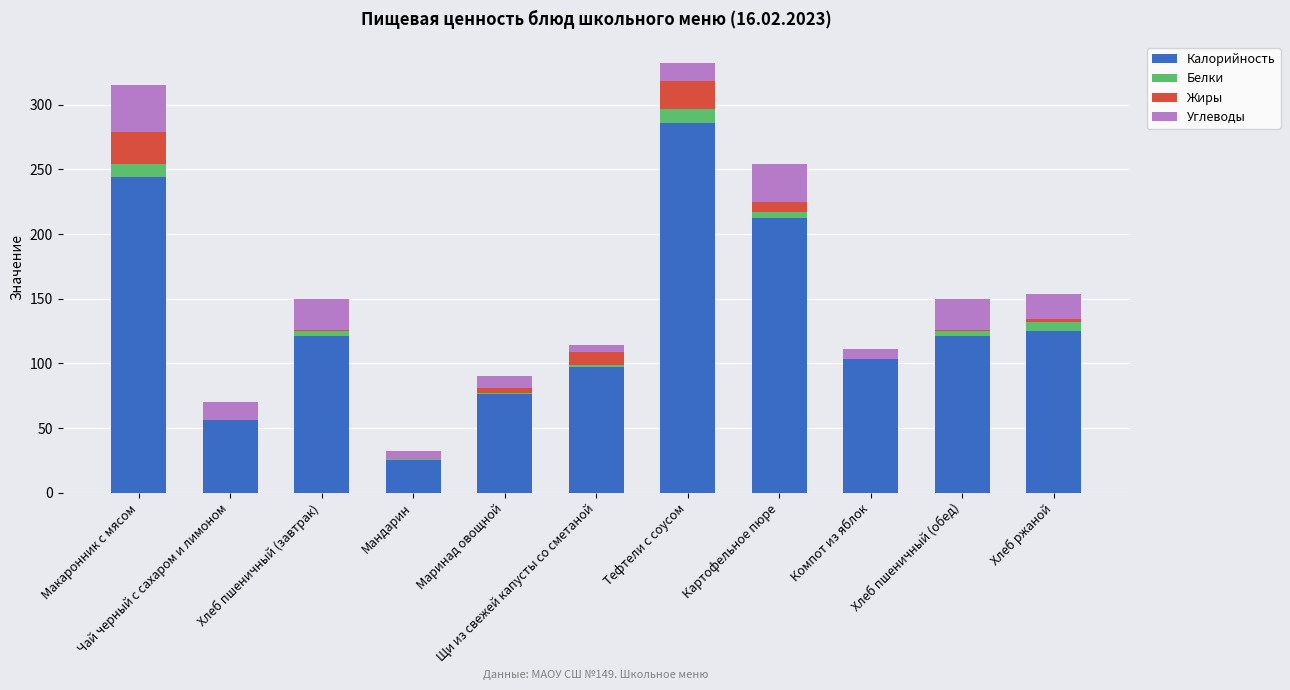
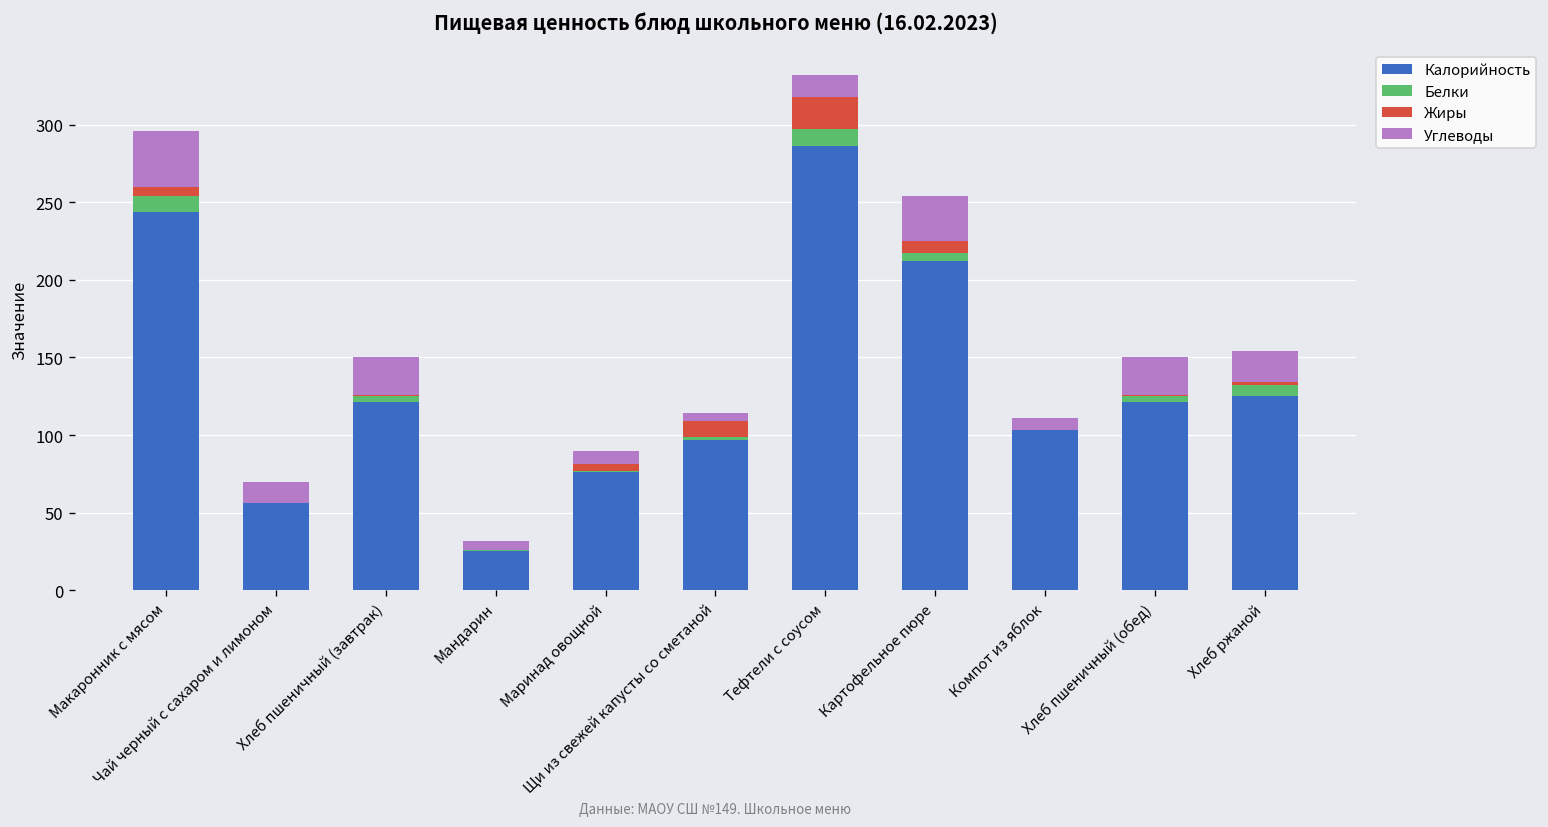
  {
    "Калорийность": {
      "Макаронник с мясом": 244,
      "Чай черный с сахаром и лимоном": 56,
      "Хлеб пшеничный (завтрак)": 121,
      "Мандарин": 25,
      "Маринад овощной": 76,
      "Щи из свежей капусты со сметаной": 97,
      "Тефтели с соусом": 286,
      "Картофельное пюре": 212,
      "Компот из яблок": 103,
      "Хлеб пшеничный (обед)": 121,
      "Хлеб ржаной": 125
    },
    "Белки": {
      "Макаронник с мясом": 10,
      "Чай черный с сахаром и лимоном": 0,
      "Хлеб пшеничный (завтрак)": 4,
      "Щи из свежей капусты со сметаной": 2,
      "Тефтели с соусом": 11,
      "Картофельное пюре": 5,
      "Компот из яблок": 0,
      "Хлеб пшеничный (обед)": 4,
      "Хлеб ржаной": 7
    },
    "Жиры": {
-     "Макаронник с мясом": 25,
+     "Макаронник с мясом": 6,
      "Чай черный с сахаром и лимоном": 0,
      "Мандарин": 0,
      "Маринад овощной": 4,
      "Щи из свежей капусты со сметаной": 10,
      "Тефтели с соусом": 21,
      "Картофельное пюре": 8,
      "Компот из яблок": 0,
      "Хлеб ржаной": 2
    },
    "Углеводы": {
      "Макаронник с мясом": 36,
      "Чай черный с сахаром и лимоном": 14,
      "Хлеб пшеничный (завтрак)": 24,
      "Мандарин": 6,
      "Маринад овощной": 9,
      "Щи из свежей капусты со сметаной": 5,
      "Тефтели с соусом": 14,
      "Картофельное пюре": 29,
      "Компот из яблок": 8,
      "Хлеб пшеничный (обед)": 24,
      "Хлеб ржаной": 20
    }
  }
